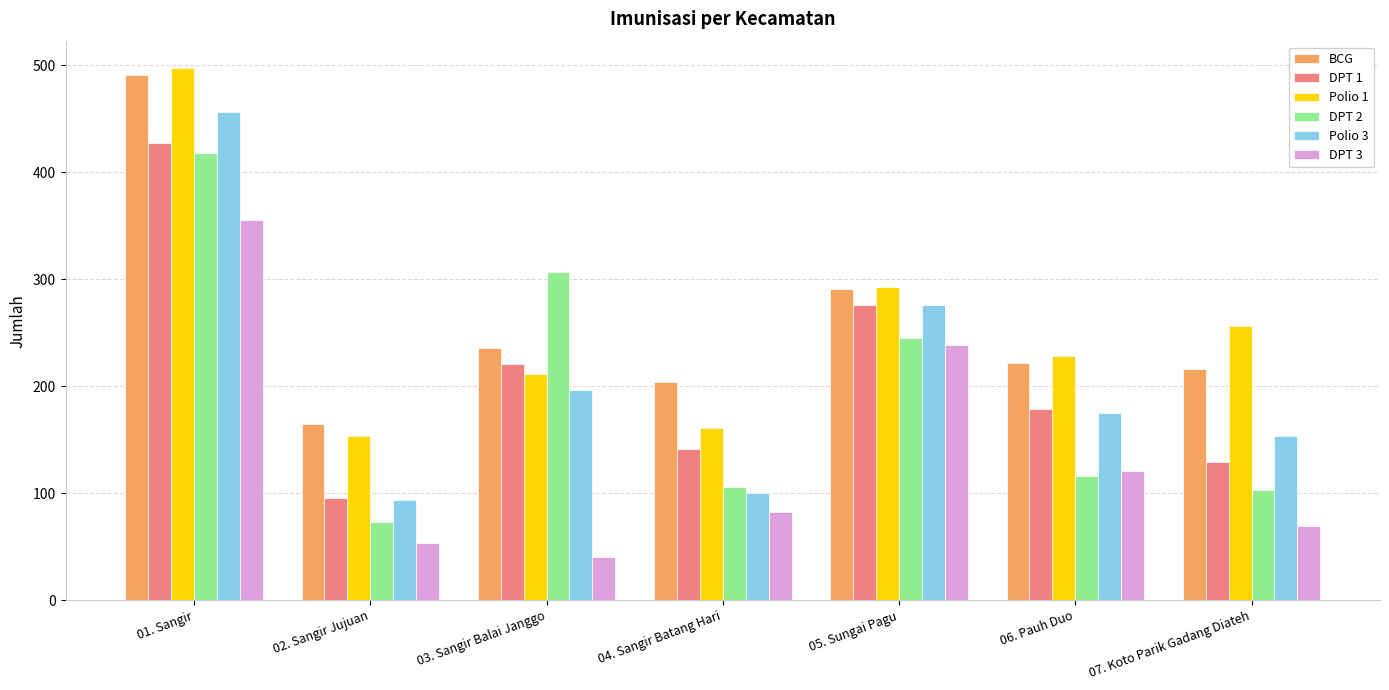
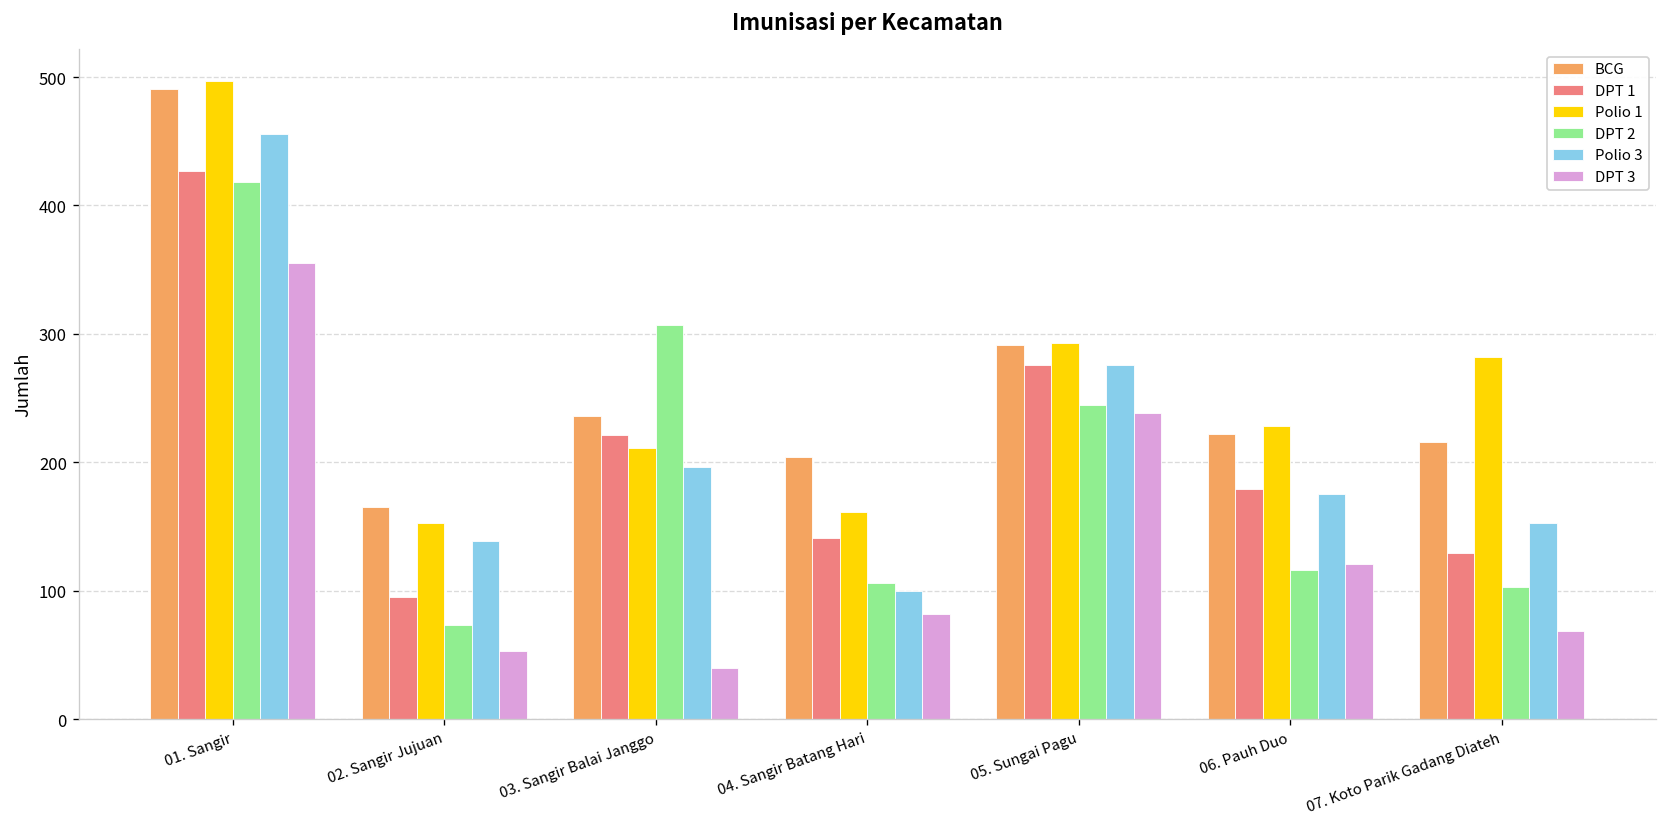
  {
    "Polio 1": {
      "01. Sangir": 497,
      "02. Sangir Jujuan": 153,
      "03. Sangir Balai Janggo": 211,
      "04. Sangir Batang Hari": 161,
      "05. Sungai Pagu": 293,
      "06. Pauh Duo": 228,
-     "07. Koto Parik Gadang Diateh": 256
+     "07. Koto Parik Gadang Diateh": 282
    },
    "DPT 2": {
      "01. Sangir": 418,
      "02. Sangir Jujuan": 73,
      "03. Sangir Balai Janggo": 307,
      "04. Sangir Batang Hari": 106,
      "05. Sungai Pagu": 245,
      "06. Pauh Duo": 116,
      "07. Koto Parik Gadang Diateh": 103
    },
    "Polio 3": {
      "01. Sangir": 456,
-     "02. Sangir Jujuan": 94,
+     "02. Sangir Jujuan": 139,
      "03. Sangir Balai Janggo": 196,
      "04. Sangir Batang Hari": 100,
      "05. Sungai Pagu": 276,
      "06. Pauh Duo": 175,
      "07. Koto Parik Gadang Diateh": 153
    },
    "DPT 3": {
      "01. Sangir": 355,
      "02. Sangir Jujuan": 53,
      "03. Sangir Balai Janggo": 40,
      "04. Sangir Batang Hari": 82,
      "05. Sungai Pagu": 238,
      "06. Pauh Duo": 121,
      "07. Koto Parik Gadang Diateh": 69
    }
  }
